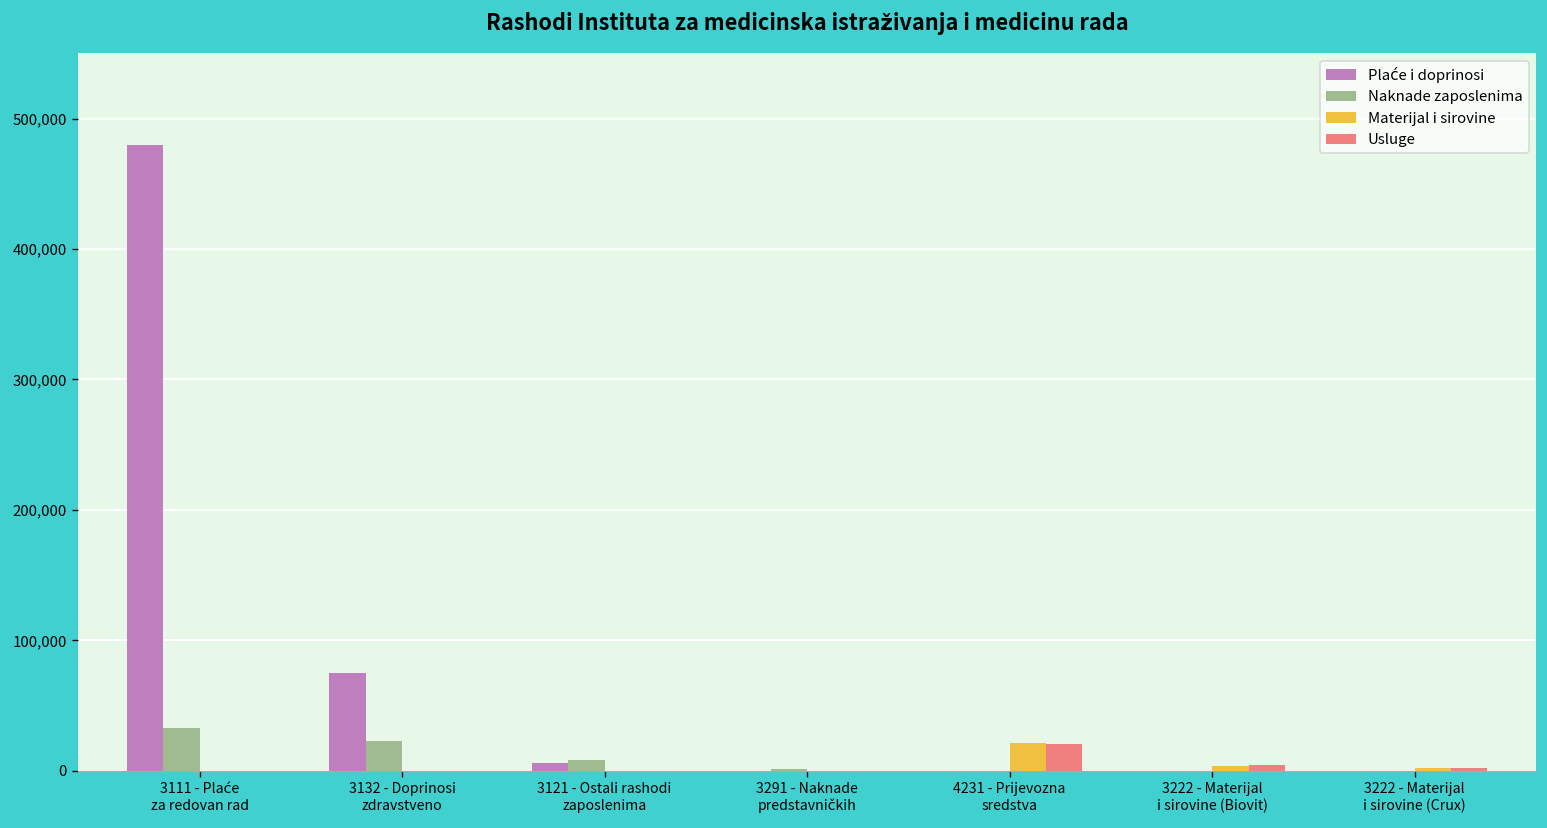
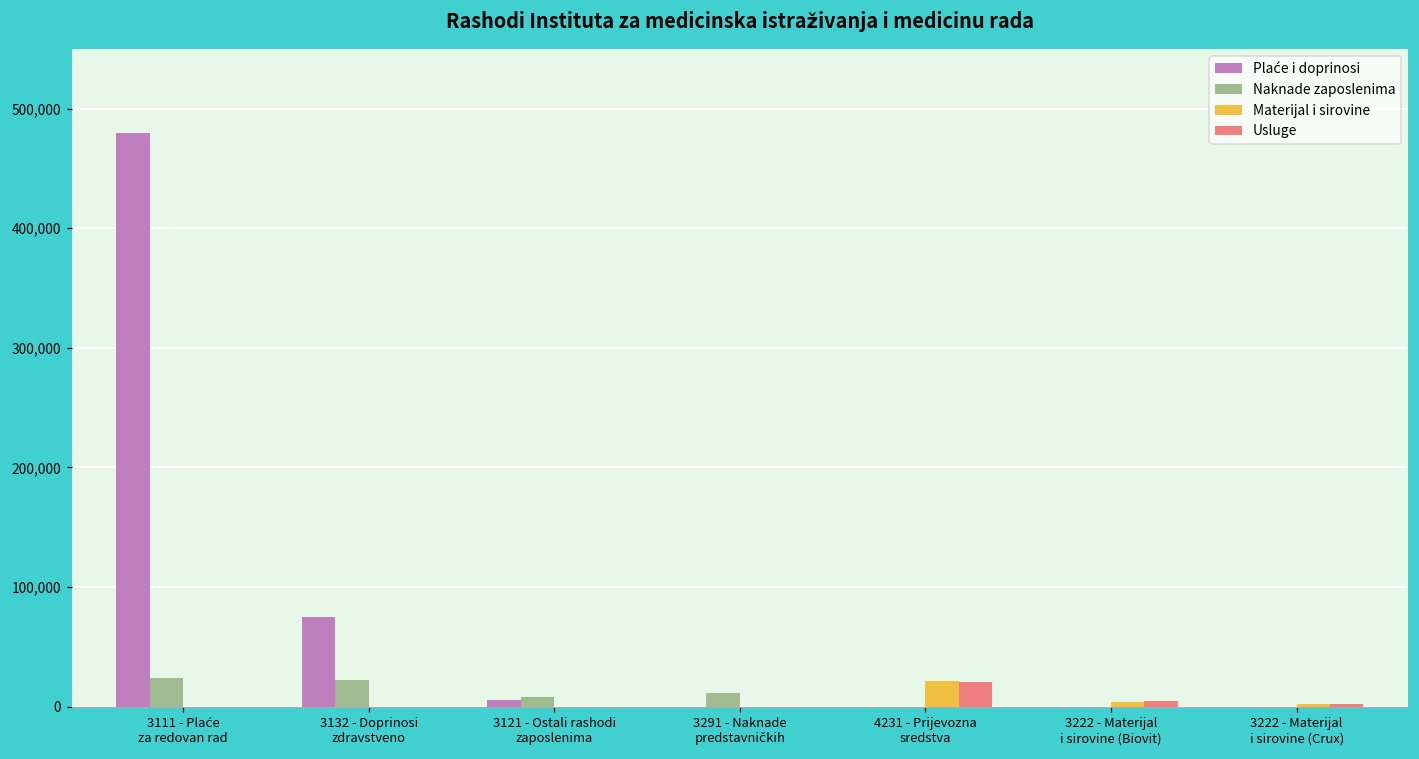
  {
    "Plaće i doprinosi": {
      "3111 - Plaće za redovan rad": "479,000",
      "3132 - Doprinosi zdravstveno": "75,000",
      "3121 - Ostali rashodi zaposlenima": "6,000",
      "3291 - Naknade predstavničkih": "0",
      "4231 - Prijevozna sredstva": "0",
      "3222 - Materijal i sirovine (Biovit)": "0",
      "3222 - Materijal i sirovine (Crux)": "0"
    },
    "Naknade zaposlenima": {
-     "3111 - Plaće za redovan rad": "33,000",
+     "3111 - Plaće za redovan rad": "24,000",
      "3132 - Doprinosi zdravstveno": "23,000",
      "3121 - Ostali rashodi zaposlenima": "8,000",
-     "3291 - Naknade predstavničkih": "2,000",
+     "3291 - Naknade predstavničkih": "11,000",
      "4231 - Prijevozna sredstva": "0",
      "3222 - Materijal i sirovine (Biovit)": "0",
      "3222 - Materijal i sirovine (Crux)": "0"
    },
    "Materijal i sirovine": {
      "3111 - Plaće za redovan rad": "0",
      "3132 - Doprinosi zdravstveno": "0",
      "3121 - Ostali rashodi zaposlenima": "0",
      "3291 - Naknade predstavničkih": "0",
      "4231 - Prijevozna sredstva": "22,000",
      "3222 - Materijal i sirovine (Biovit)": "4,000"
    },
    "Usluge": {
      "3111 - Plaće za redovan rad": "0",
      "3132 - Doprinosi zdravstveno": "0",
      "3121 - Ostali rashodi zaposlenima": "0",
      "3291 - Naknade predstavničkih": "0",
      "4231 - Prijevozna sredstva": "20,000",
      "3222 - Materijal i sirovine (Biovit)": "5,000"
    }
  }
